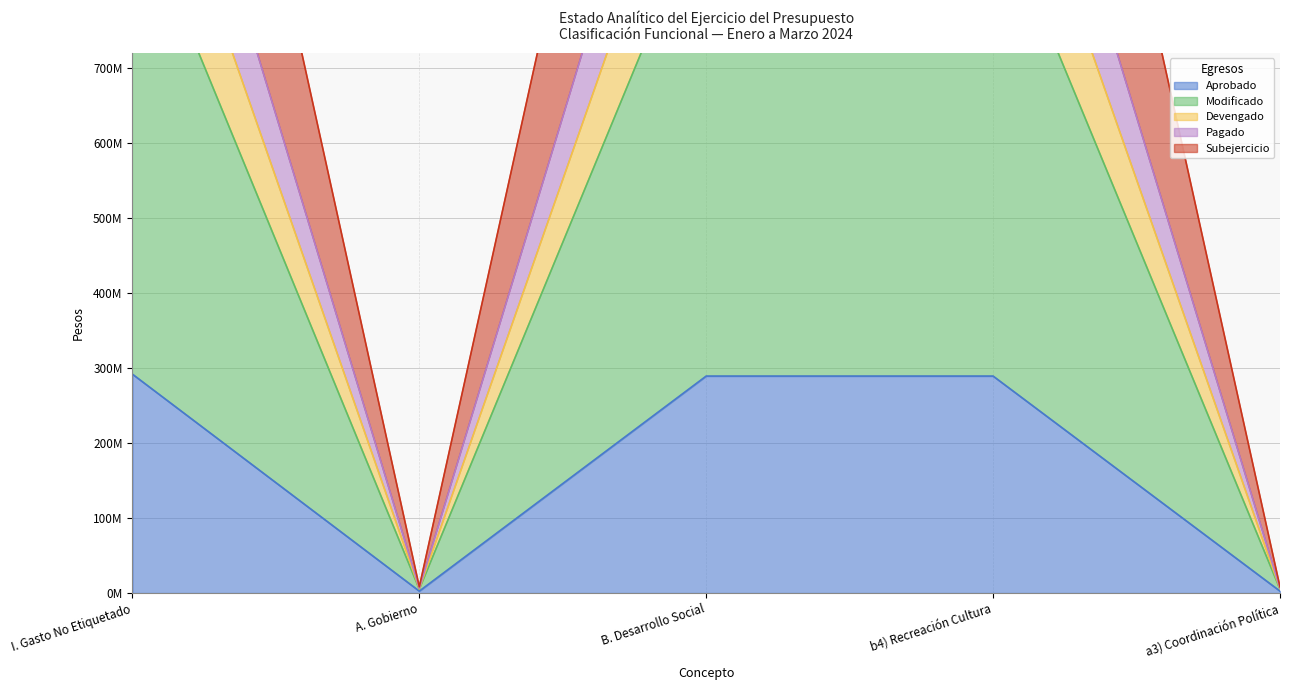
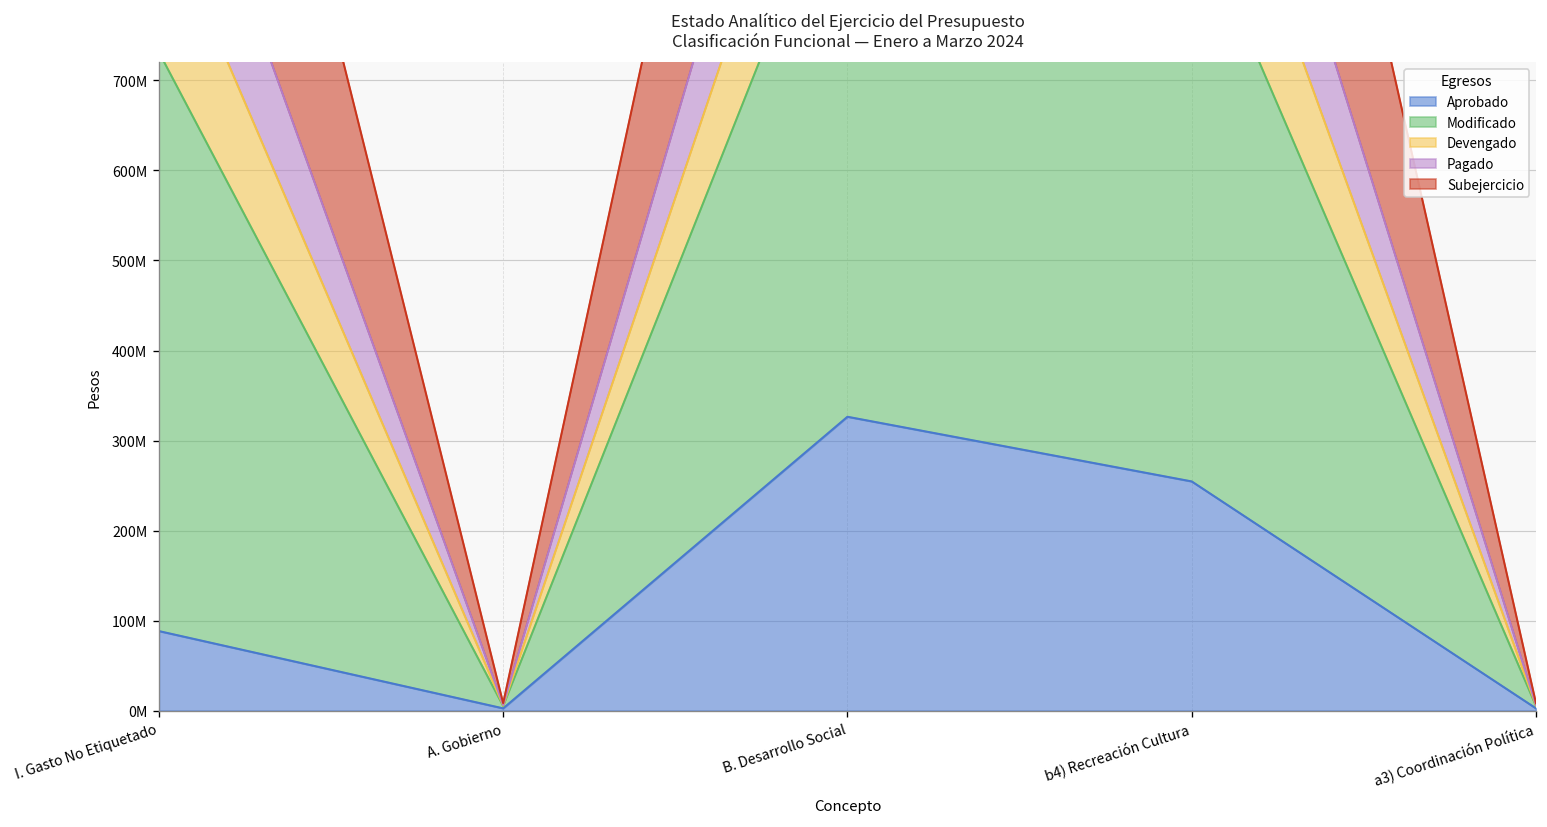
  {
    "Aprobado": {
-     "I. Gasto No Etiquetado": 290000000,
-     "B. Desarrollo Social": 290000000,
-     "b4) Recreación Cultura": 290000000
+     "I. Gasto No Etiquetado": 90000000,
+     "B. Desarrollo Social": 330000000,
+     "b4) Recreación Cultura": 250000000
    }
  }
